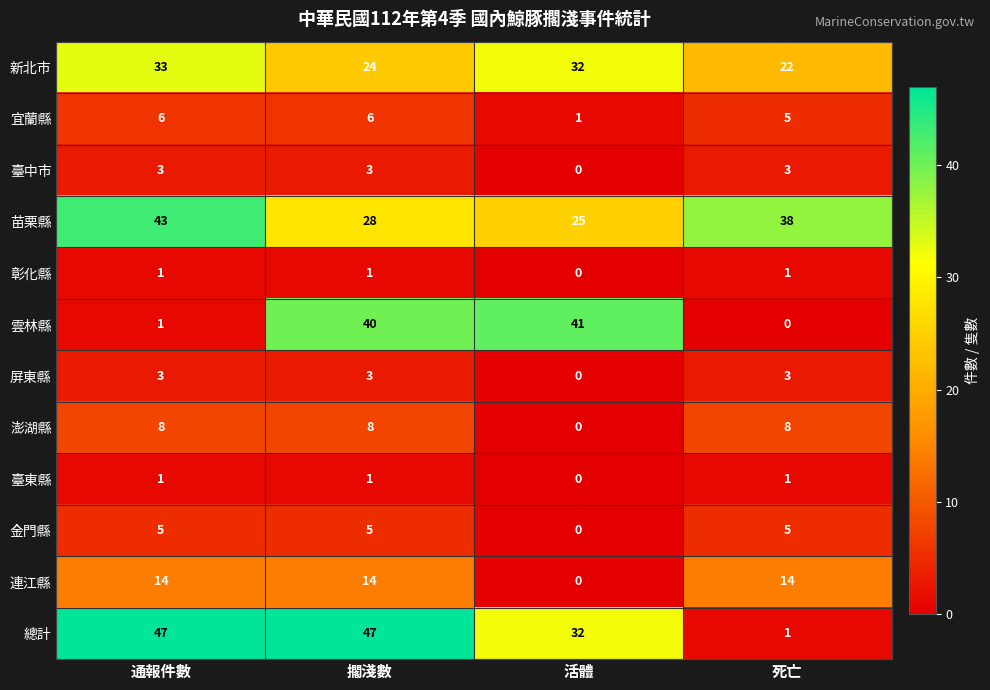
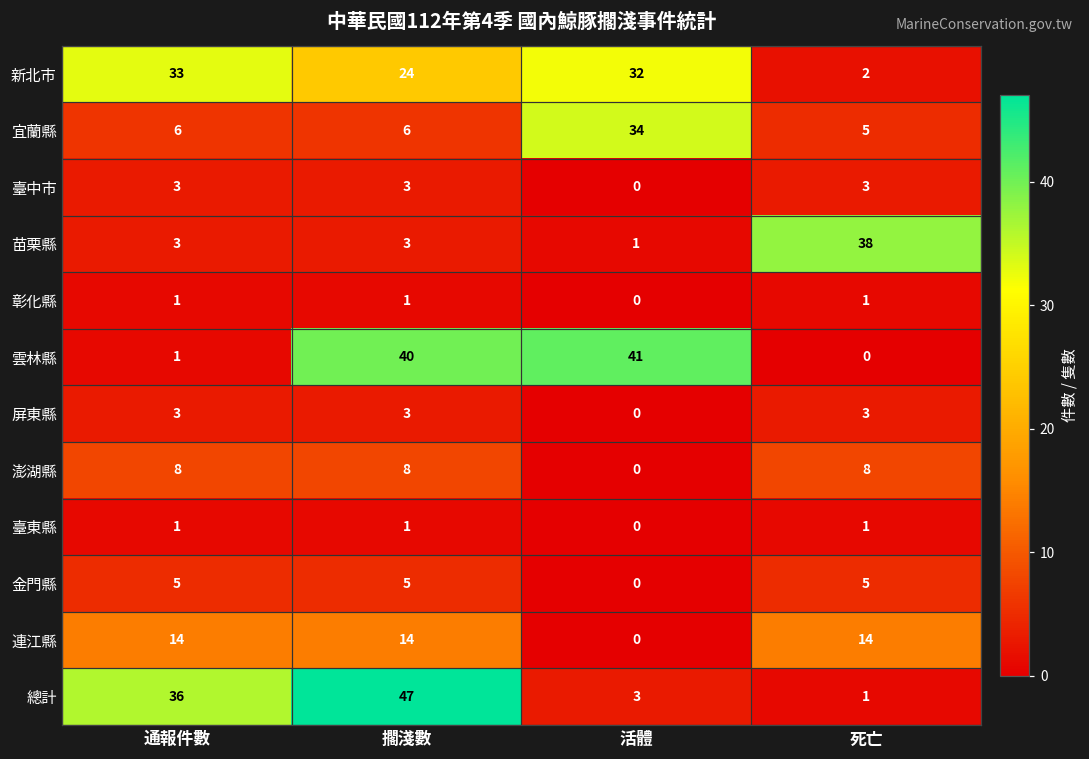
  {
    "新北市": {
      "通報件數": 33,
      "擱淺數": 24,
      "活體": 32,
-     "死亡": 22
+     "死亡": 2
    },
    "宜蘭縣": {
      "通報件數": 6,
      "擱淺數": 6,
-     "活體": 1,
+     "活體": 34,
      "死亡": 5
    },
    "臺中市": {
      "通報件數": 3,
      "擱淺數": 3,
      "活體": 0,
      "死亡": 3
    },
    "苗栗縣": {
-     "通報件數": 43,
-     "擱淺數": 28,
-     "活體": 25,
+     "通報件數": 3,
+     "擱淺數": 3,
+     "活體": 1,
      "死亡": 38
    },
    "彰化縣": {
      "通報件數": 1,
      "擱淺數": 1,
      "活體": 0,
      "死亡": 1
    },
    "雲林縣": {
      "通報件數": 1,
      "擱淺數": 40,
      "活體": 41,
      "死亡": 0
    },
    "屏東縣": {
      "通報件數": 3,
      "擱淺數": 3,
      "活體": 0,
      "死亡": 3
    },
    "澎湖縣": {
      "通報件數": 8,
      "擱淺數": 8,
      "活體": 0,
      "死亡": 8
    },
    "臺東縣": {
      "通報件數": 1,
      "擱淺數": 1,
      "活體": 0,
      "死亡": 1
    },
    "金門縣": {
      "通報件數": 5,
      "擱淺數": 5,
      "活體": 0,
      "死亡": 5
    },
    "連江縣": {
      "通報件數": 14,
      "擱淺數": 14,
      "活體": 0,
      "死亡": 14
    },
    "總計": {
-     "通報件數": 47,
+     "通報件數": 36,
      "擱淺數": 47,
-     "活體": 32,
+     "活體": 3,
      "死亡": 1
    }
  }
